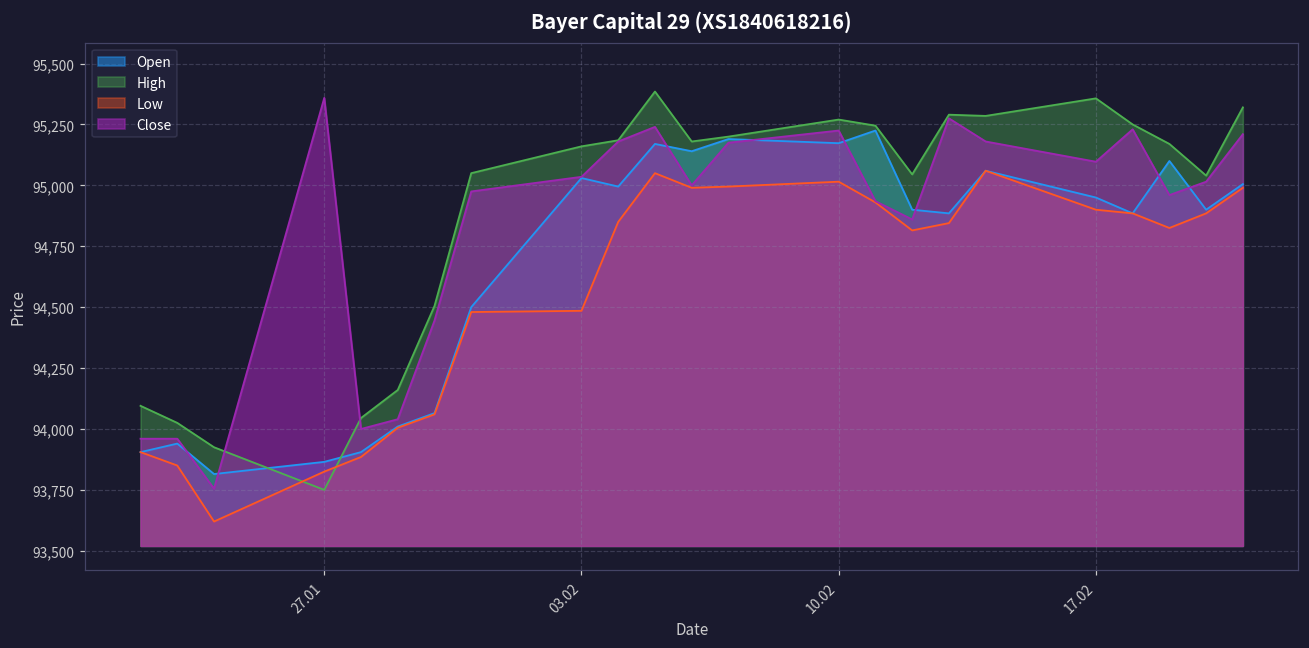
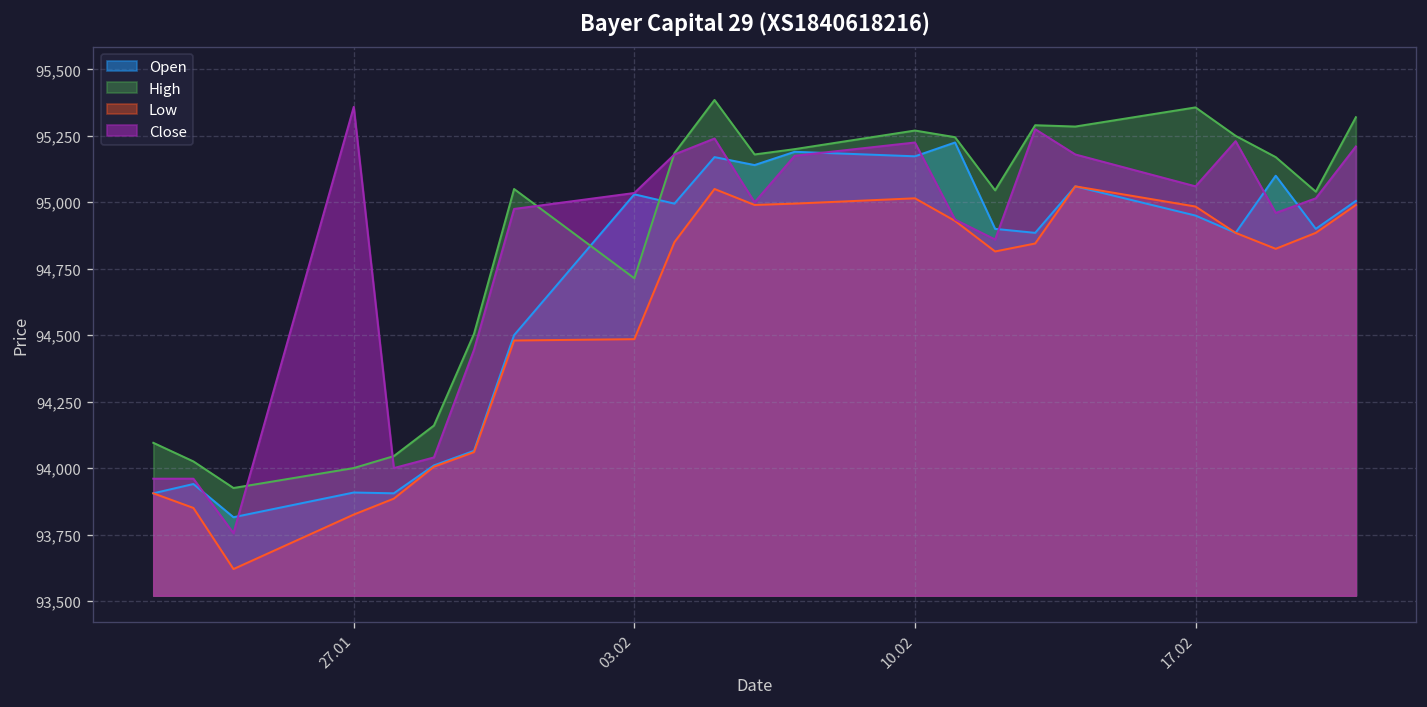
  {
    "Open": {
-     "27.01": "93,870",
+     "27.01": "93,910",
      "10.02": "95,170",
      "17.02": "94,950"
    },
    "High": {
-     "27.01": "93,750",
-     "03.02": "95,160",
+     "27.01": "94,000",
+     "03.02": "94,710",
      "10.02": "95,270",
      "17.02": "95,360"
    },
    "Low": {
      "27.01": "93,830",
      "03.02": "94,490",
      "10.02": "95,020",
-     "17.02": "94,900"
+     "17.02": "94,980"
    },
    "Close": {
      "27.01": "95,360",
      "10.02": "95,230",
-     "17.02": "95,100"
+     "17.02": "95,060"
    }
  }
